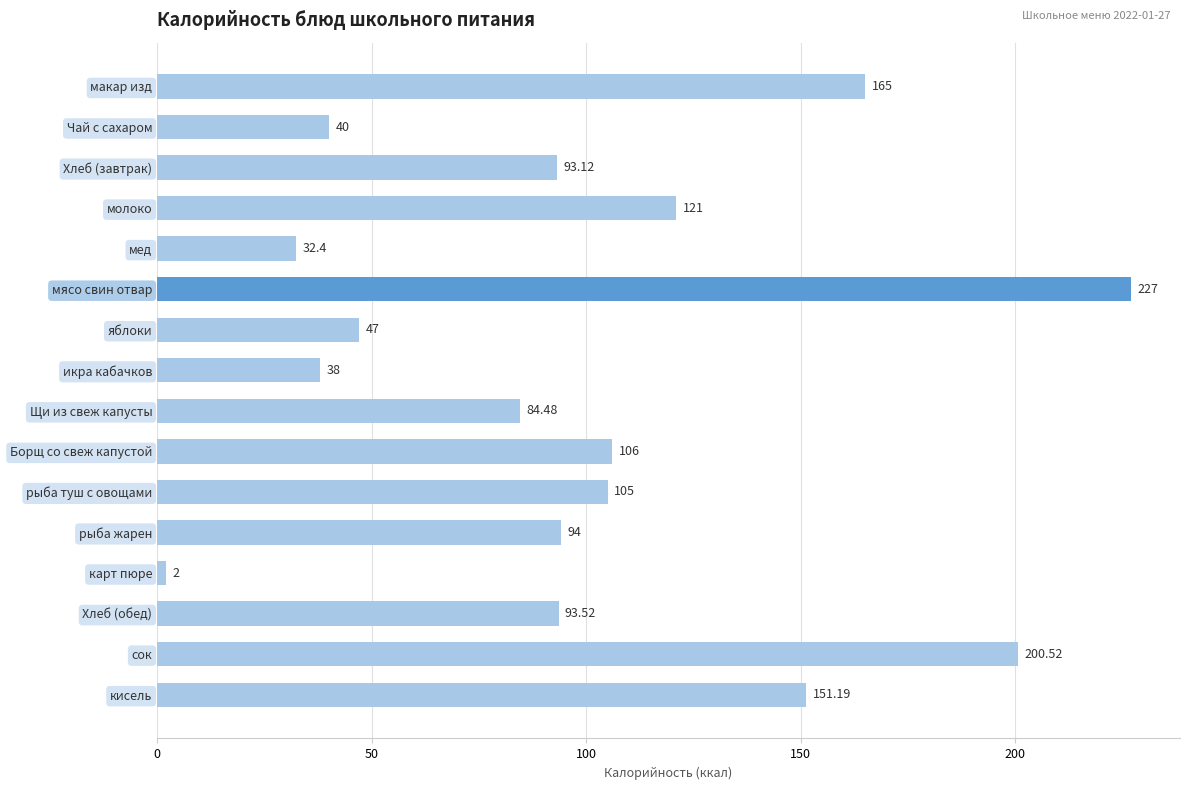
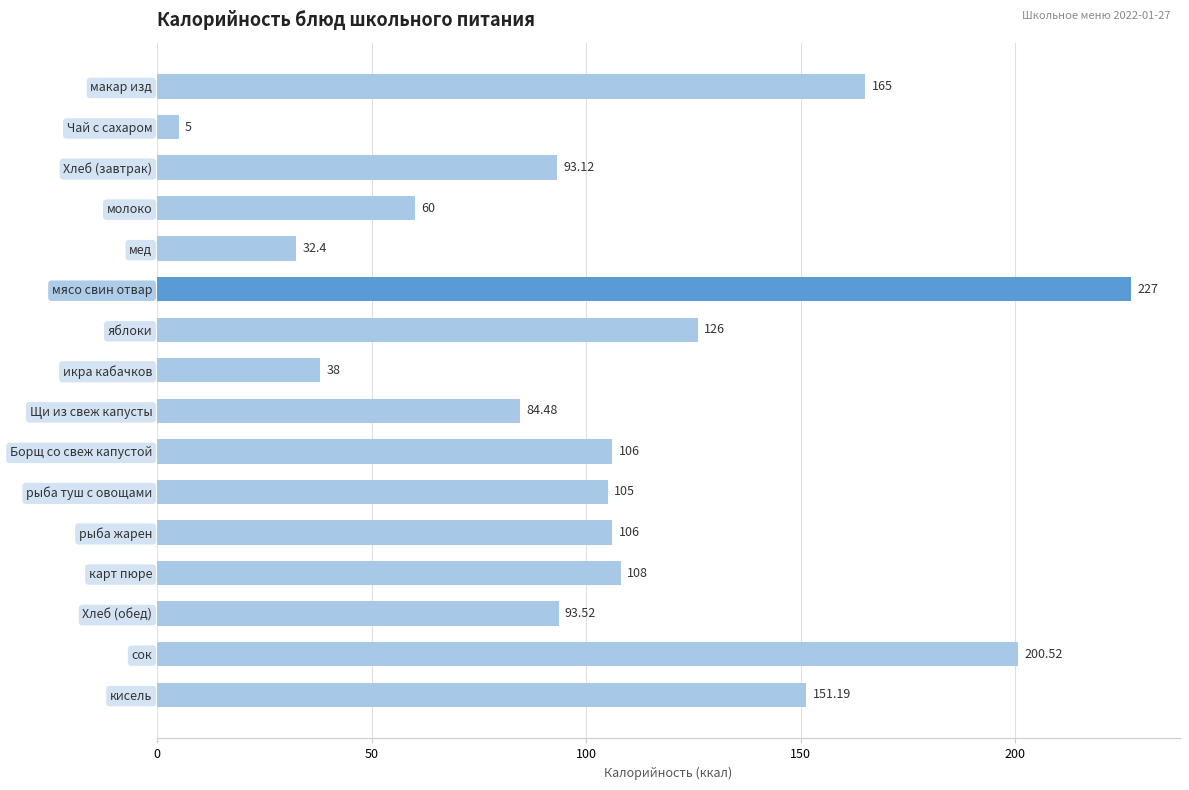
  {
    "макар изд": 165,
-   "Чай с сахаром": 40,
+   "Чай с сахаром": 5,
    "Хлеб (завтрак)": 93.12,
-   "молоко": 121,
+   "молоко": 60,
    "мед": 32.4,
    "мясо свин отвар": 227,
-   "яблоки": 47,
+   "яблоки": 126,
    "икра кабачков": 38,
    "Щи из свеж капусты": 84.48,
    "Борщ со свеж капустой": 106,
    "рыба туш с овощами": 105,
-   "рыба жарен": 94,
-   "карт пюре": 2,
+   "рыба жарен": 106,
+   "карт пюре": 108,
    "Хлеб (обед)": 93.52,
    "сок": 200.52,
    "кисель": 151.19
  }
